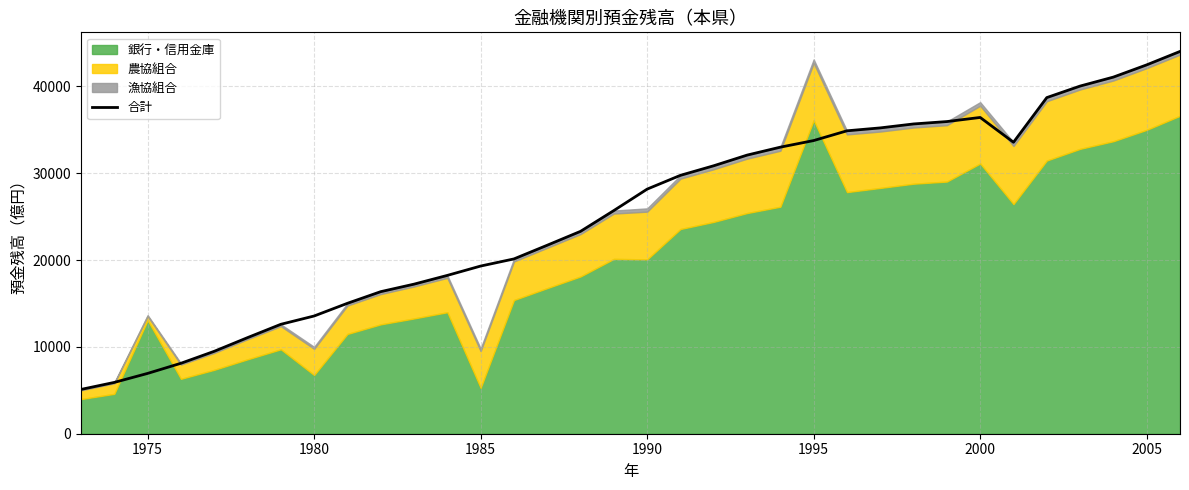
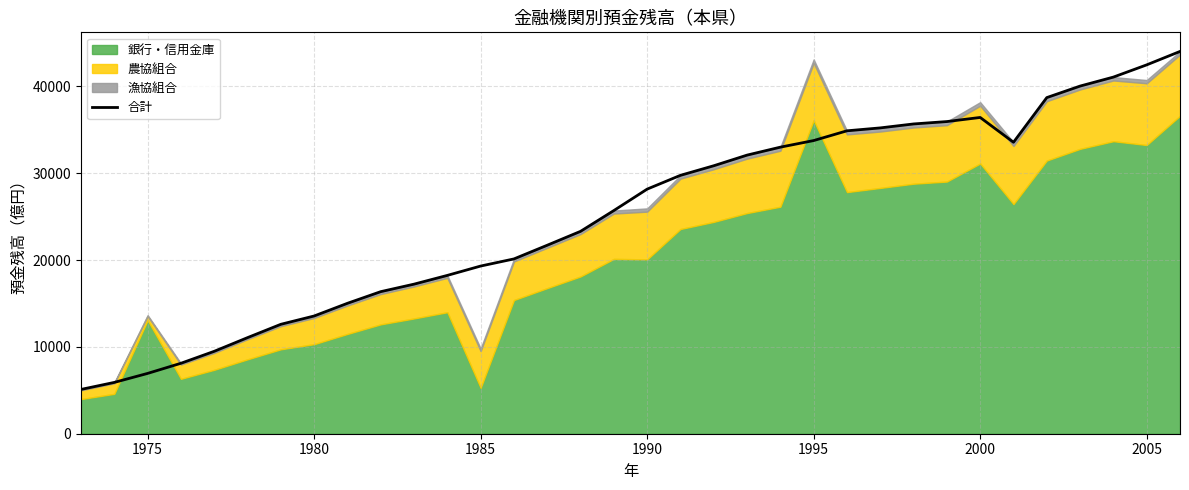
  {
    "合計": {
      "1975": 7000,
      "1985": 19000,
      "1990": 28000,
      "1995": 34000,
      "2000": 36000
    },
    "銀行・信用金庫": {
      "1975": 13000,
-     "1980": 7000,
+     "1980": 10000,
      "1985": 5000,
      "1990": 20000,
      "1995": 36000,
      "2000": 31000,
-     "2005": 35000
+     "2005": 33000
    },
    "農協組合": {
      "1985": 4000,
      "1990": 6000,
      "1995": 7000,
      "2000": 7000,
      "2005": 7000
    },
    "漁協組合": {
      "1985": 0,
      "1990": 0,
      "1995": 0,
      "2000": 0
    }
  }
